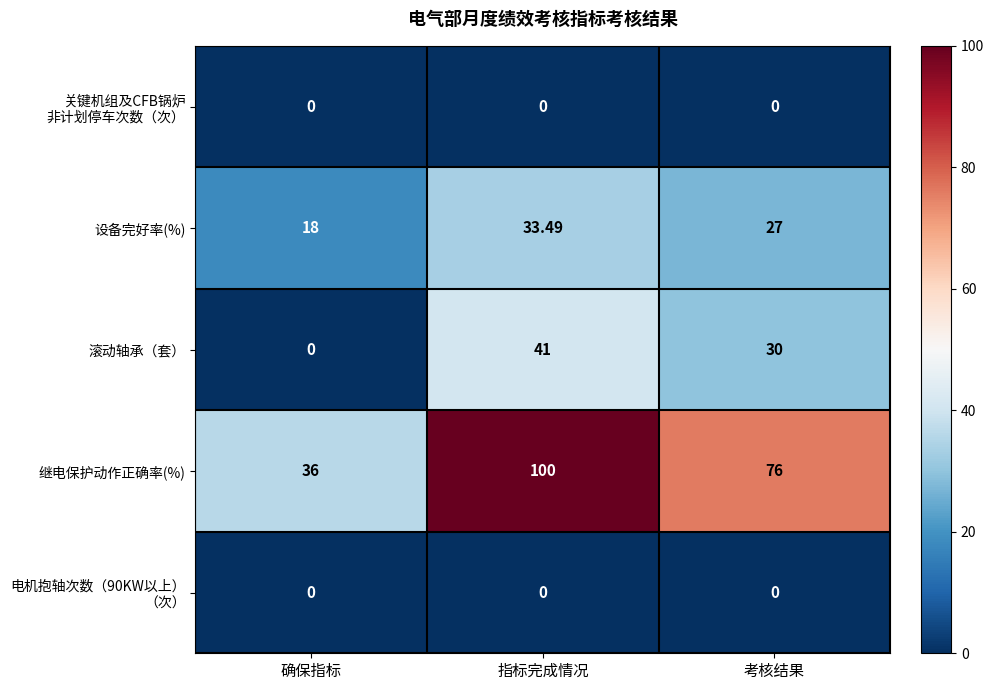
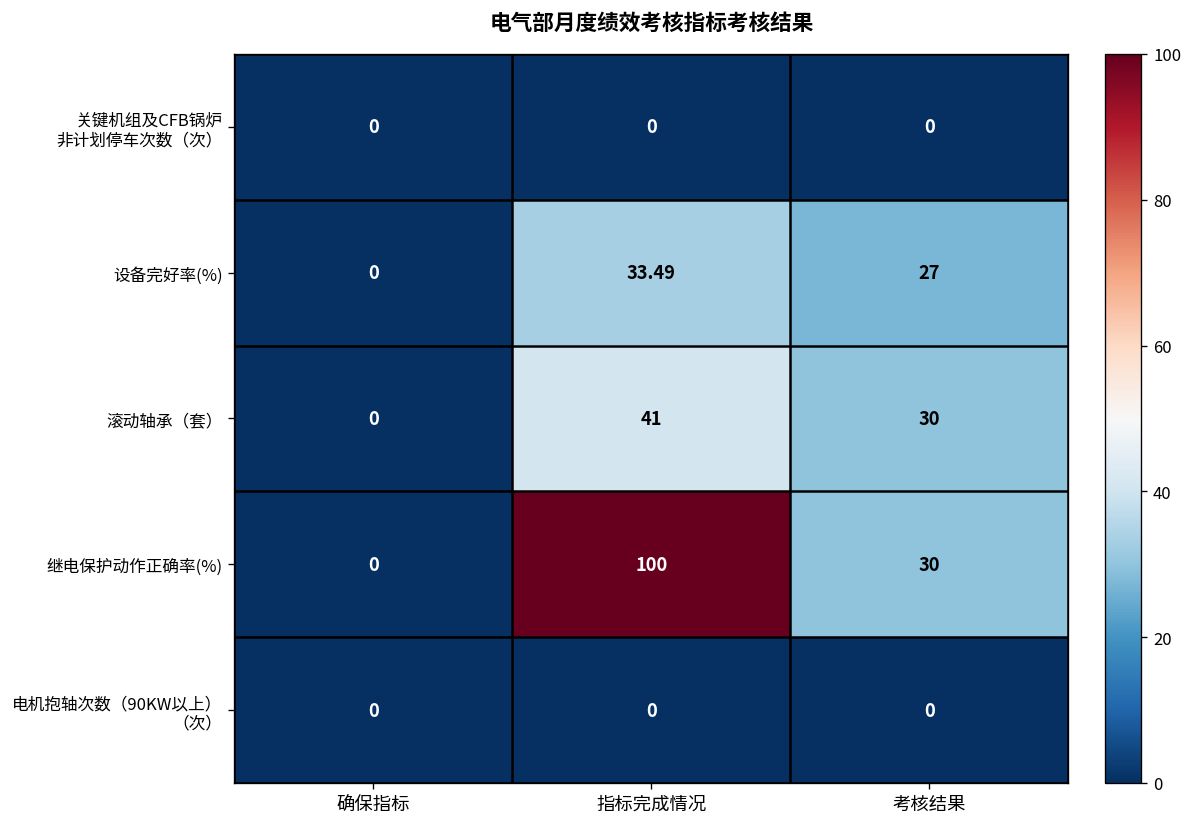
  {
    "关键机组及CFB锅炉 非计划停车次数（次）": {
      "确保指标": 0,
      "指标完成情况": 0,
      "考核结果": 0
    },
    "设备完好率(%)": {
-     "确保指标": 18,
+     "确保指标": 0,
      "指标完成情况": 33.49,
      "考核结果": 27
    },
    "滚动轴承（套）": {
      "确保指标": 0,
      "指标完成情况": 41,
      "考核结果": 30
    },
    "继电保护动作正确率(%)": {
-     "确保指标": 36,
+     "确保指标": 0,
      "指标完成情况": 100,
-     "考核结果": 76
+     "考核结果": 30
    },
    "电机抱轴次数（90KW以上） （次）": {
      "确保指标": 0,
      "指标完成情况": 0,
      "考核结果": 0
    }
  }
